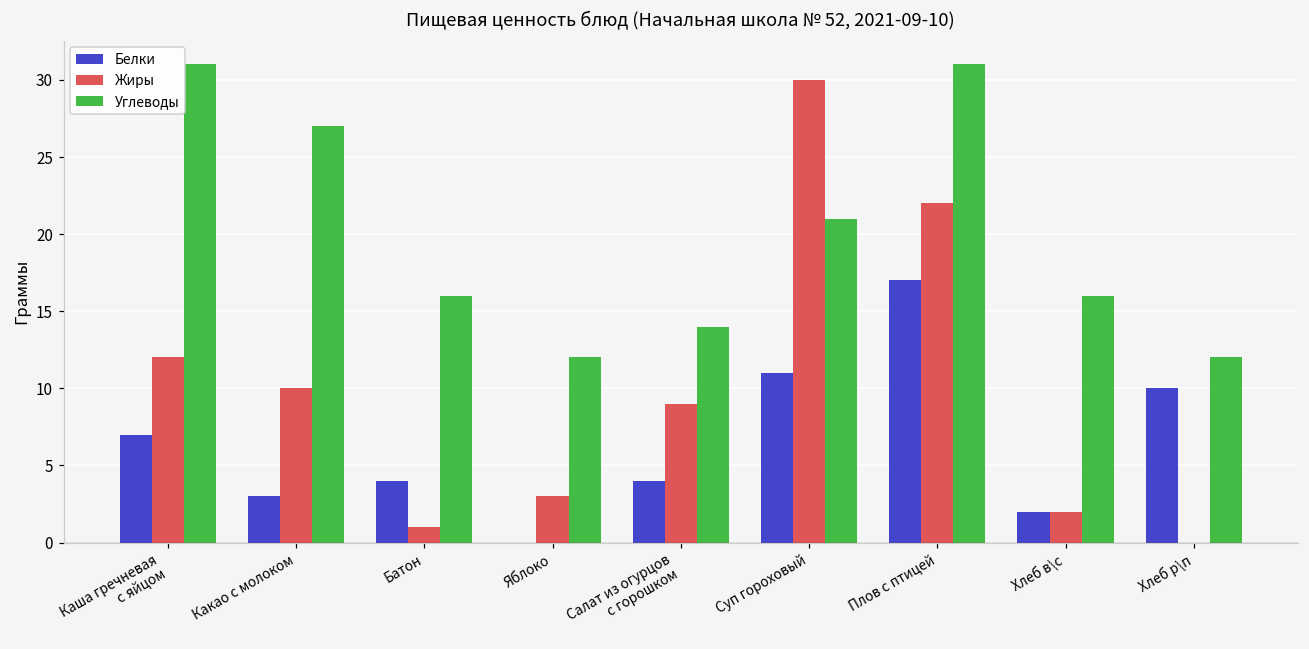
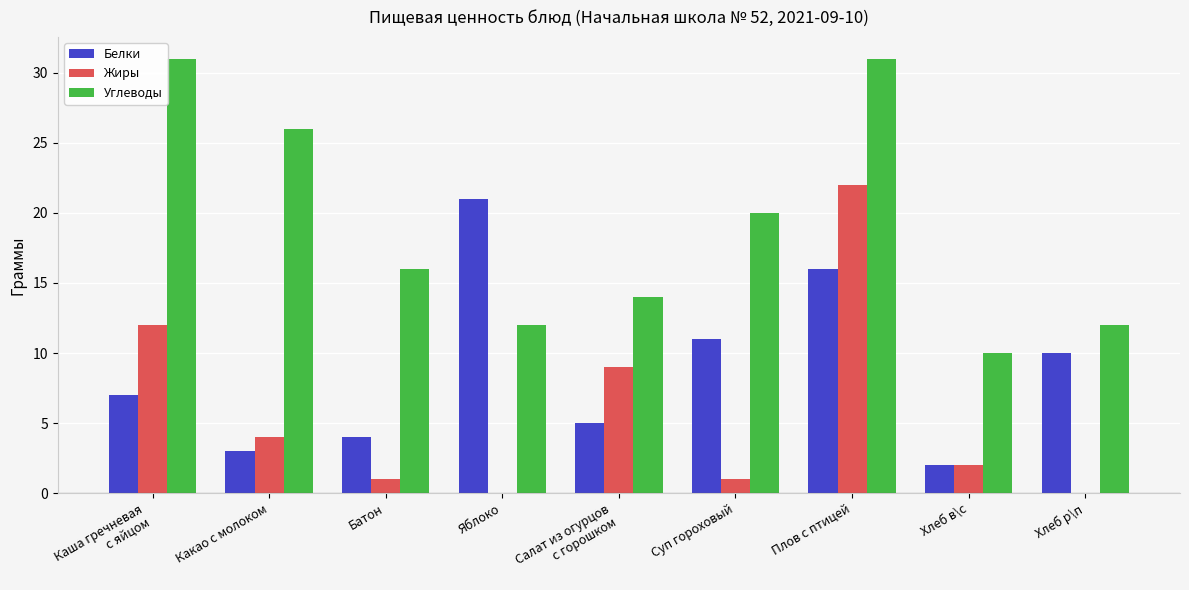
  {
    "Белки": {
      "Каша гречневая с яйцом": 7,
      "Какао с молоком": 3,
      "Батон": 4,
-     "Яблоко": 0,
-     "Салат из огурцов с горошком": 4,
+     "Яблоко": 21,
+     "Салат из огурцов с горошком": 5,
      "Суп гороховый": 11,
-     "Плов с птицей": 17,
+     "Плов с птицей": 16,
      "Хлеб в\\с": 2,
      "Хлеб р\\п": 10
    },
    "Жиры": {
      "Каша гречневая с яйцом": 12,
-     "Какао с молоком": 10,
+     "Какао с молоком": 4,
      "Батон": 1,
-     "Яблоко": 3,
+     "Яблоко": 0,
      "Салат из огурцов с горошком": 9,
-     "Суп гороховый": 30,
+     "Суп гороховый": 1,
      "Плов с птицей": 22,
      "Хлеб в\\с": 2,
      "Хлеб р\\п": 0
    },
    "Углеводы": {
      "Каша гречневая с яйцом": 31,
-     "Какао с молоком": 27,
+     "Какао с молоком": 26,
      "Батон": 16,
      "Яблоко": 12,
      "Салат из огурцов с горошком": 14,
-     "Суп гороховый": 21,
+     "Суп гороховый": 20,
      "Плов с птицей": 31,
-     "Хлеб в\\с": 16,
+     "Хлеб в\\с": 10,
      "Хлеб р\\п": 12
    }
  }
